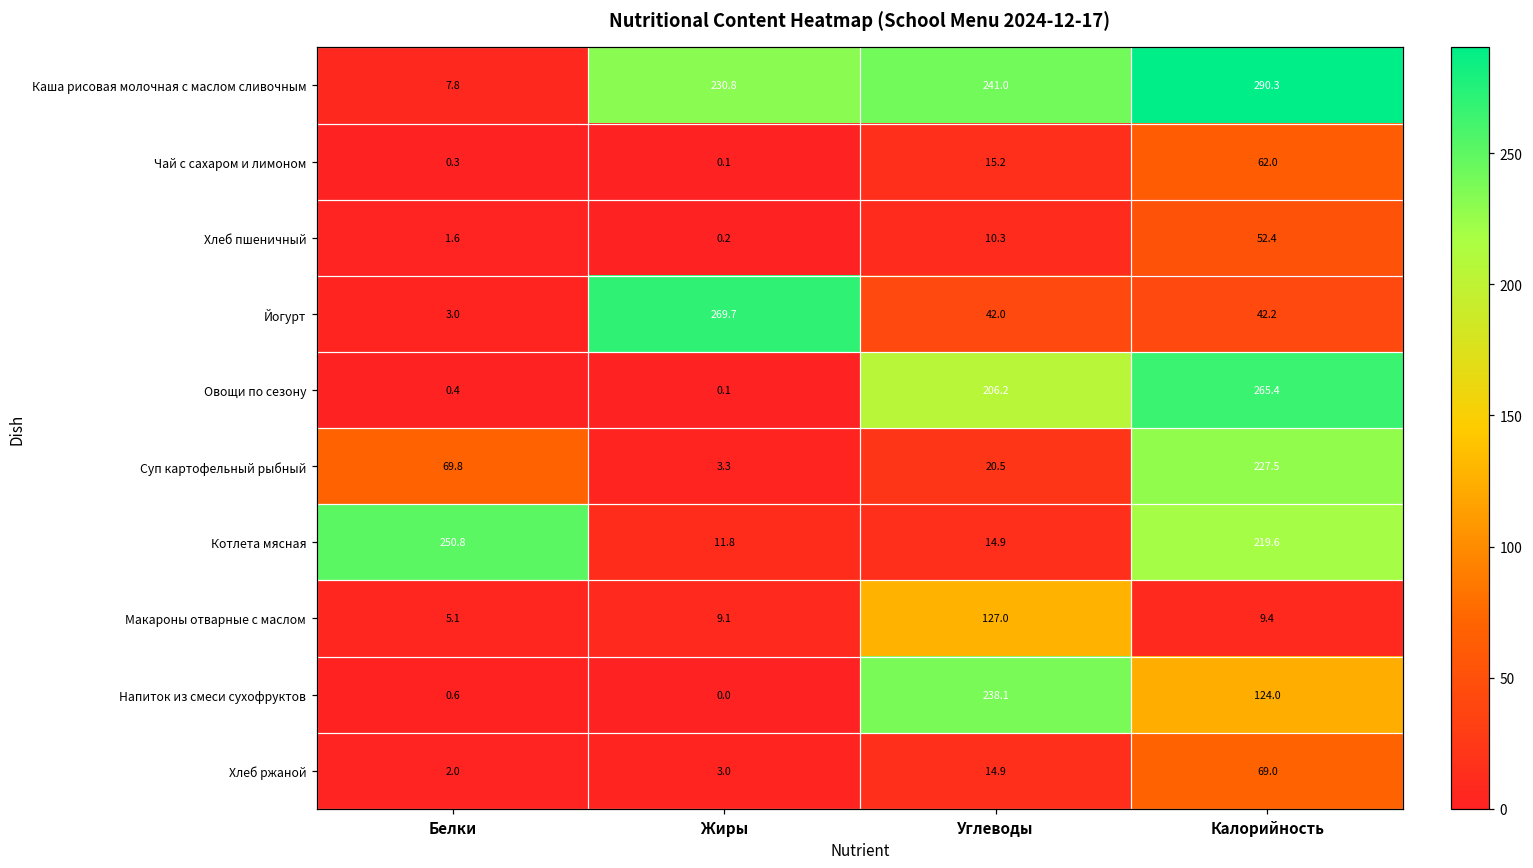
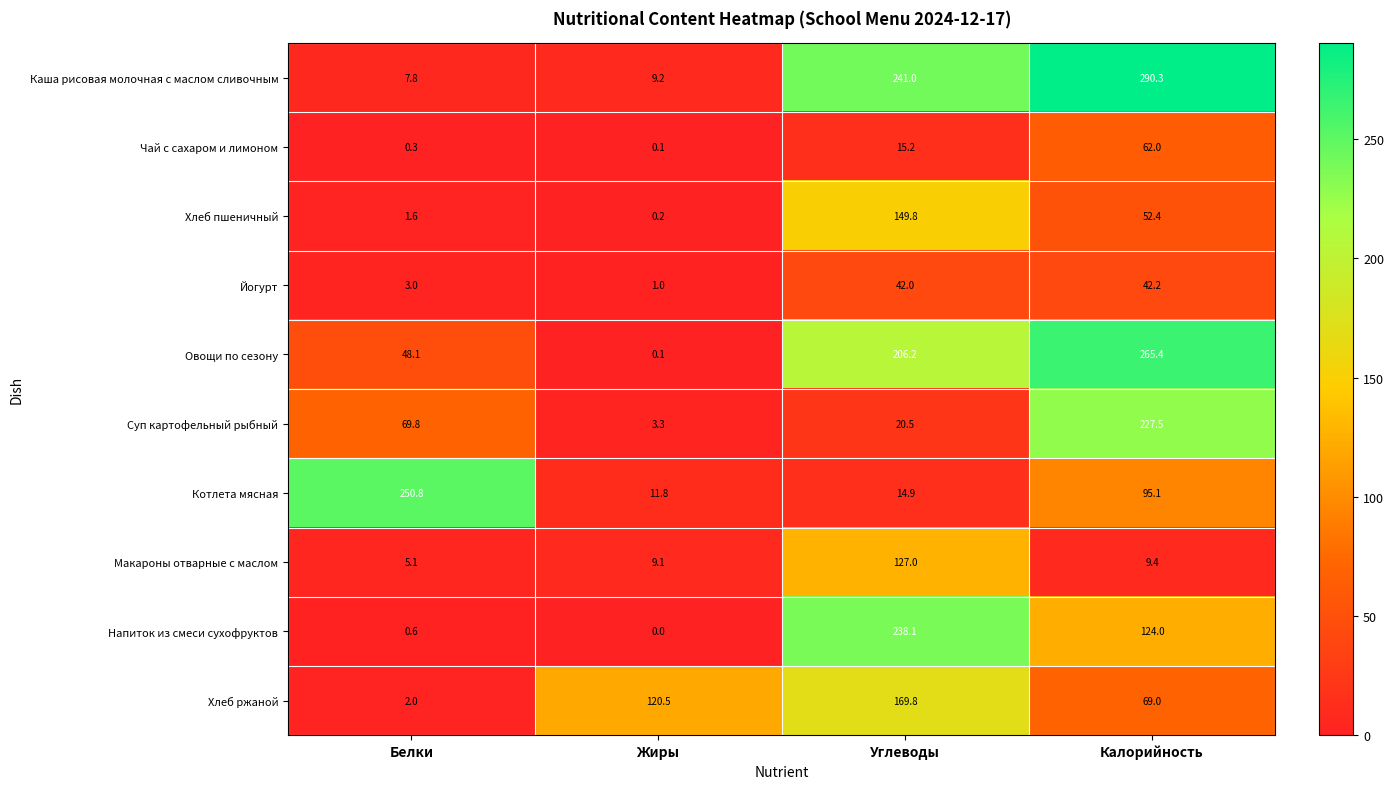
  {
    "Каша рисовая молочная с маслом сливочным": {
      "Белки": 7.8,
-     "Жиры": 230.8,
+     "Жиры": 9.2,
      "Углеводы": 241.0,
      "Калорийность": 290.3
    },
    "Чай с сахаром и лимоном": {
      "Белки": 0.3,
      "Жиры": 0.1,
      "Углеводы": 15.2,
      "Калорийность": 62.0
    },
    "Хлеб пшеничный": {
      "Белки": 1.6,
      "Жиры": 0.2,
-     "Углеводы": 10.3,
+     "Углеводы": 149.8,
      "Калорийность": 52.4
    },
    "Йогурт": {
      "Белки": 3.0,
-     "Жиры": 269.7,
+     "Жиры": 1.0,
      "Углеводы": 42.0,
      "Калорийность": 42.2
    },
    "Овощи по сезону": {
-     "Белки": 0.4,
+     "Белки": 48.1,
      "Жиры": 0.1,
      "Углеводы": 206.2,
      "Калорийность": 265.4
    },
    "Суп картофельный рыбный": {
      "Белки": 69.8,
      "Жиры": 3.3,
      "Углеводы": 20.5,
      "Калорийность": 227.5
    },
    "Котлета мясная": {
      "Белки": 250.8,
      "Жиры": 11.8,
      "Углеводы": 14.9,
-     "Калорийность": 219.6
+     "Калорийность": 95.1
    },
    "Макароны отварные с маслом": {
      "Белки": 5.1,
      "Жиры": 9.1,
      "Углеводы": 127.0,
      "Калорийность": 9.4
    },
    "Напиток из смеси сухофруктов": {
      "Белки": 0.6,
      "Жиры": 0.0,
      "Углеводы": 238.1,
      "Калорийность": 124.0
    },
    "Хлеб ржаной": {
      "Белки": 2.0,
-     "Жиры": 3.0,
-     "Углеводы": 14.9,
+     "Жиры": 120.5,
+     "Углеводы": 169.8,
      "Калорийность": 69.0
    }
  }
